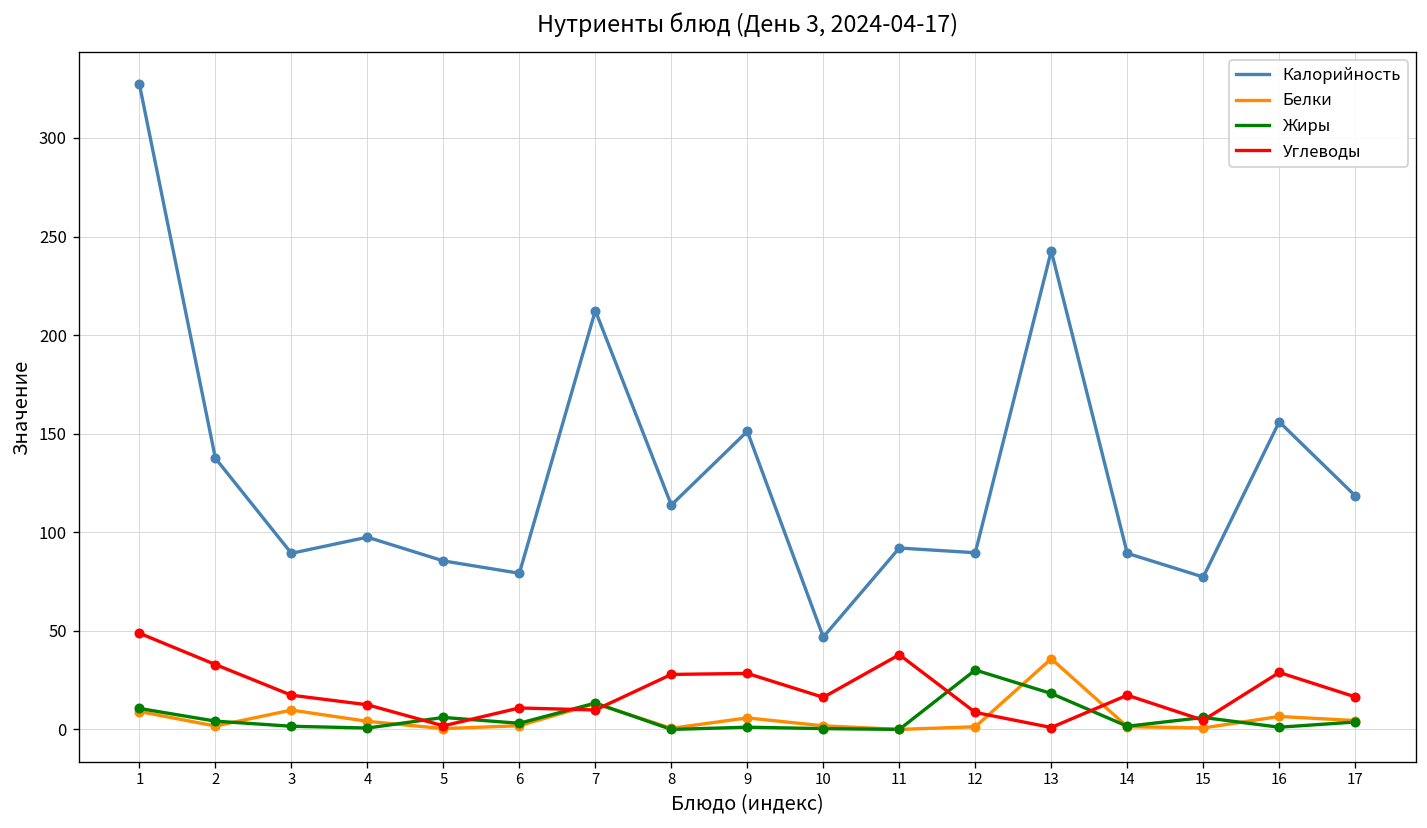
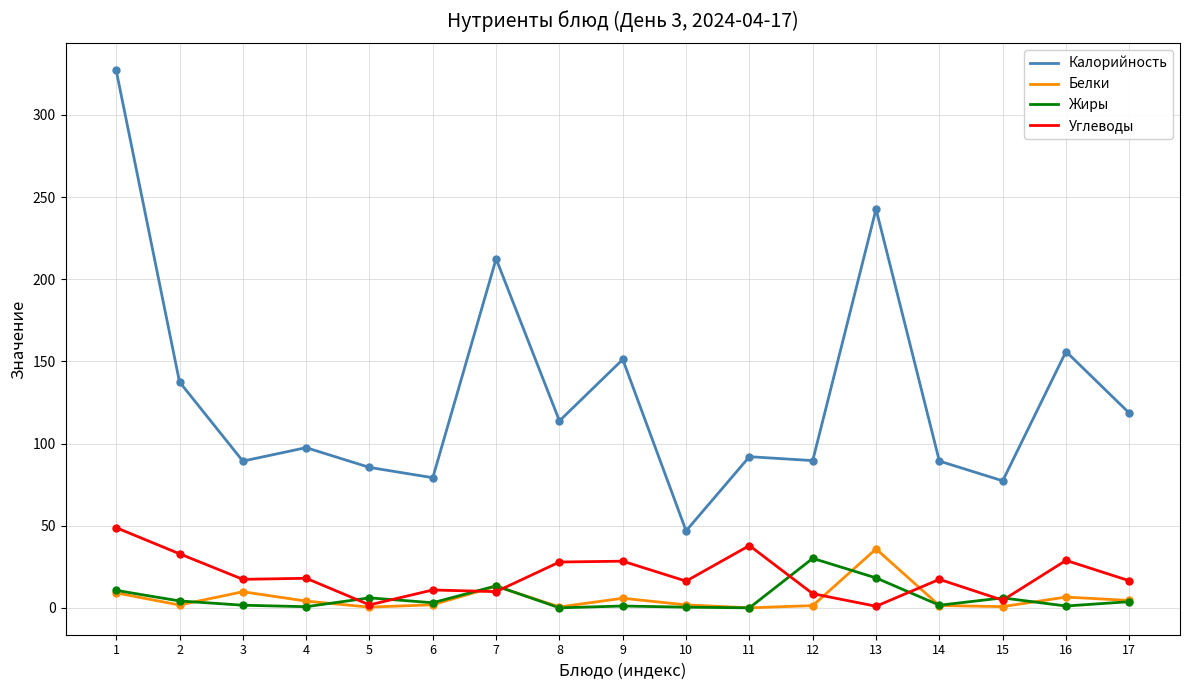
  {
    "Калорийность": {
      "1": 327,
      "2": 138,
      "3": 89,
      "4": 98,
      "5": 85,
      "6": 79,
      "7": 212,
      "8": 114,
      "9": 151,
      "10": 47,
      "11": 92,
      "12": 90,
      "13": 243,
      "14": 89,
      "15": 77,
      "16": 156,
      "17": 119
    },
    "Белки": {
      "2": 2,
      "3": 10,
      "4": 4,
      "9": 6,
      "12": 1,
      "13": 36,
      "15": 1,
      "16": 7
    },
    "Жиры": {
      "2": 4,
      "3": 2,
      "4": 1,
      "5": 6,
      "9": 1,
      "12": 30,
      "13": 18,
      "16": 1
    },
    "Углеводы": {
      "1": 49,
      "2": 33,
      "3": 17,
-     "4": 13,
+     "4": 18,
      "6": 11,
      "7": 10,
      "8": 28,
      "9": 28,
      "10": 16,
      "11": 38,
      "12": 9,
      "13": 1,
      "14": 17,
      "16": 29,
      "17": 17
    }
  }
